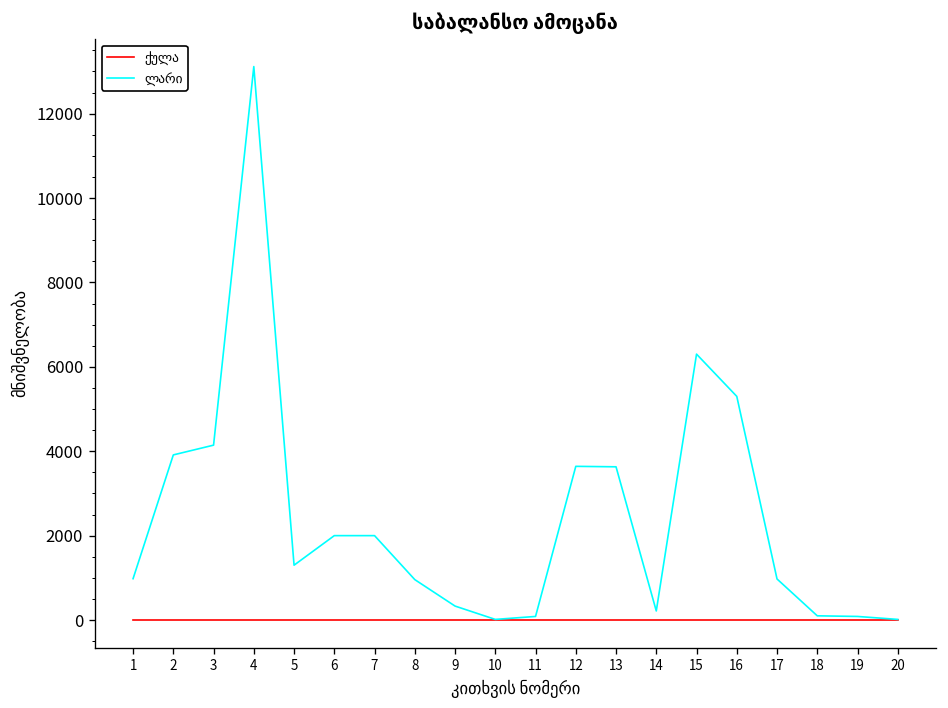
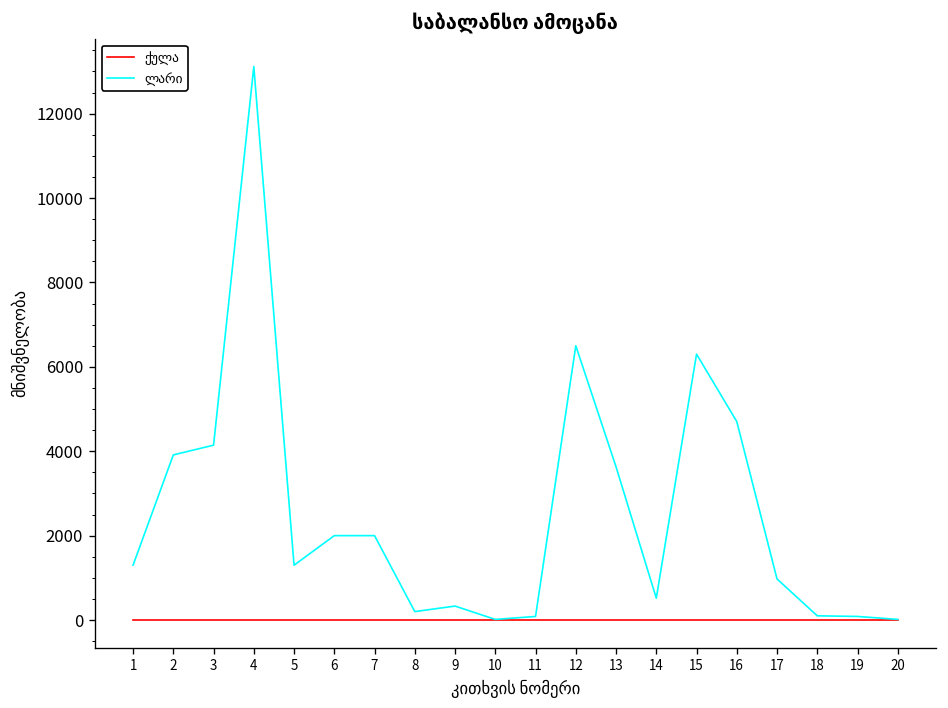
  {
    "ქულა": {
      "1": 0,
      "2": 0,
      "3": 0,
      "4": 0,
      "5": 0,
      "6": 0,
      "7": 0,
      "8": 0,
      "9": 0,
      "11": 0,
      "12": 0,
      "13": 0,
      "14": 0,
      "15": 0,
      "16": 0,
      "17": 0,
      "18": 0,
      "19": 0
    },
    "ლარი": {
-     "1": 1000,
+     "1": 1300,
      "2": 3900,
      "3": 4100,
      "4": 13100,
      "5": 1300,
      "6": 2000,
      "7": 2000,
-     "8": 1000,
+     "8": 200,
      "9": 300,
      "11": 100,
-     "12": 3600,
+     "12": 6500,
      "13": 3600,
-     "14": 200,
+     "14": 500,
      "15": 6300,
-     "16": 5300,
+     "16": 4700,
      "17": 1000,
      "18": 100,
      "19": 100
    }
  }
